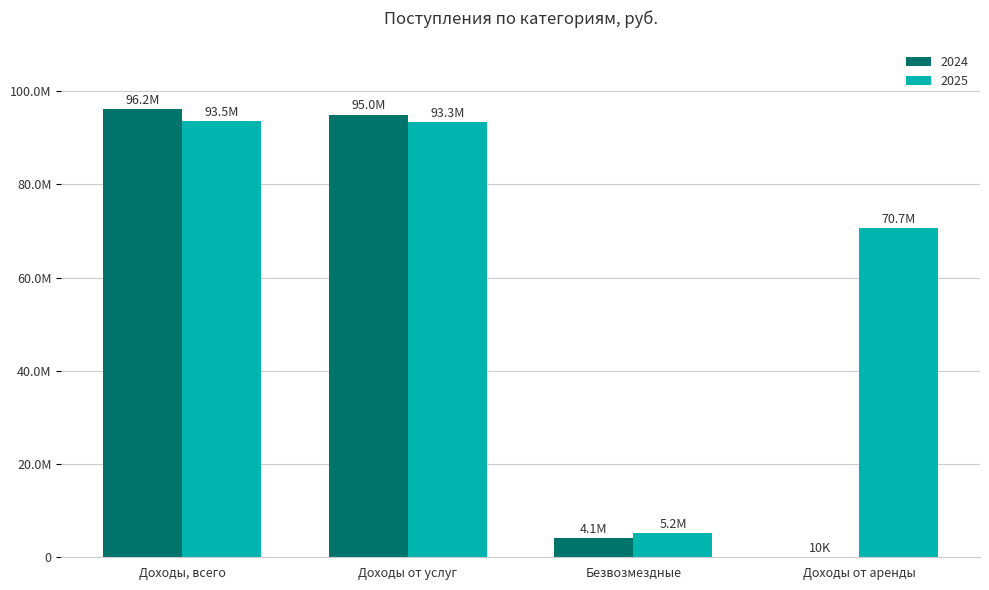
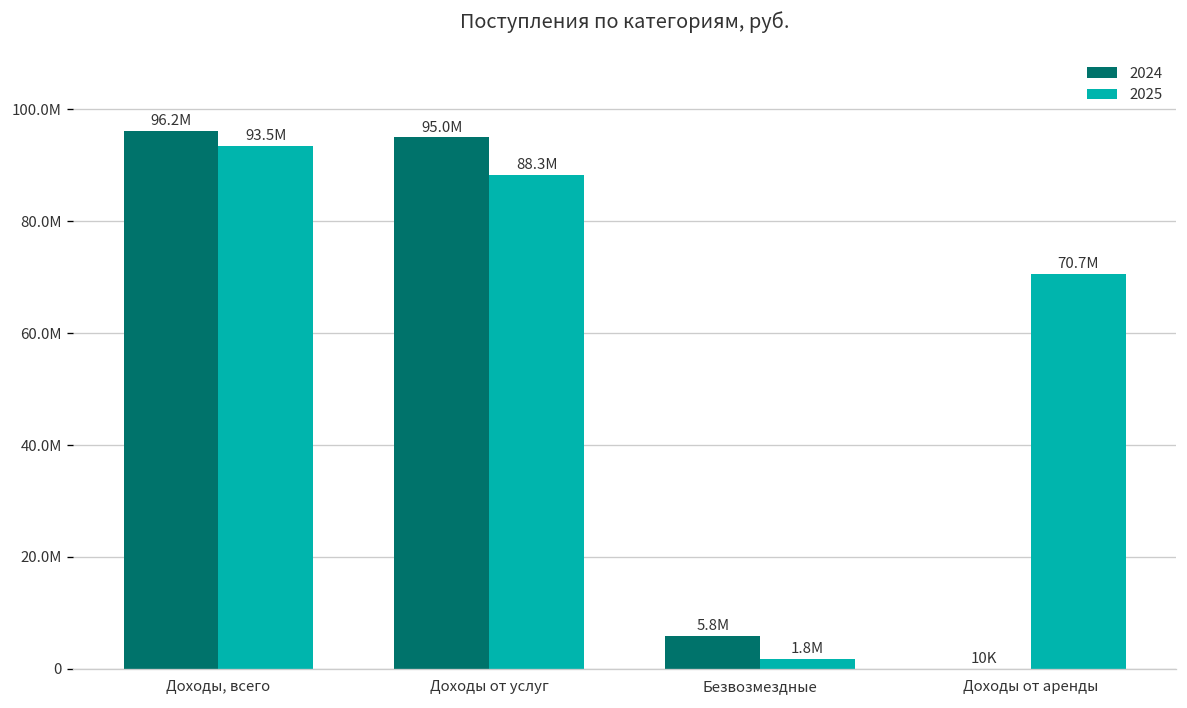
  {
    "2024": {
      "Доходы, всего": "96.2M",
      "Доходы от услуг": "95.0M",
-     "Безвозмездные": "4.1M",
+     "Безвозмездные": "5.8M",
      "Доходы от аренды": "10K"
    },
    "2025": {
      "Доходы, всего": "93.5M",
-     "Доходы от услуг": "93.3M",
-     "Безвозмездные": "5.2M",
+     "Доходы от услуг": "88.3M",
+     "Безвозмездные": "1.8M",
      "Доходы от аренды": "70.7M"
    }
  }
